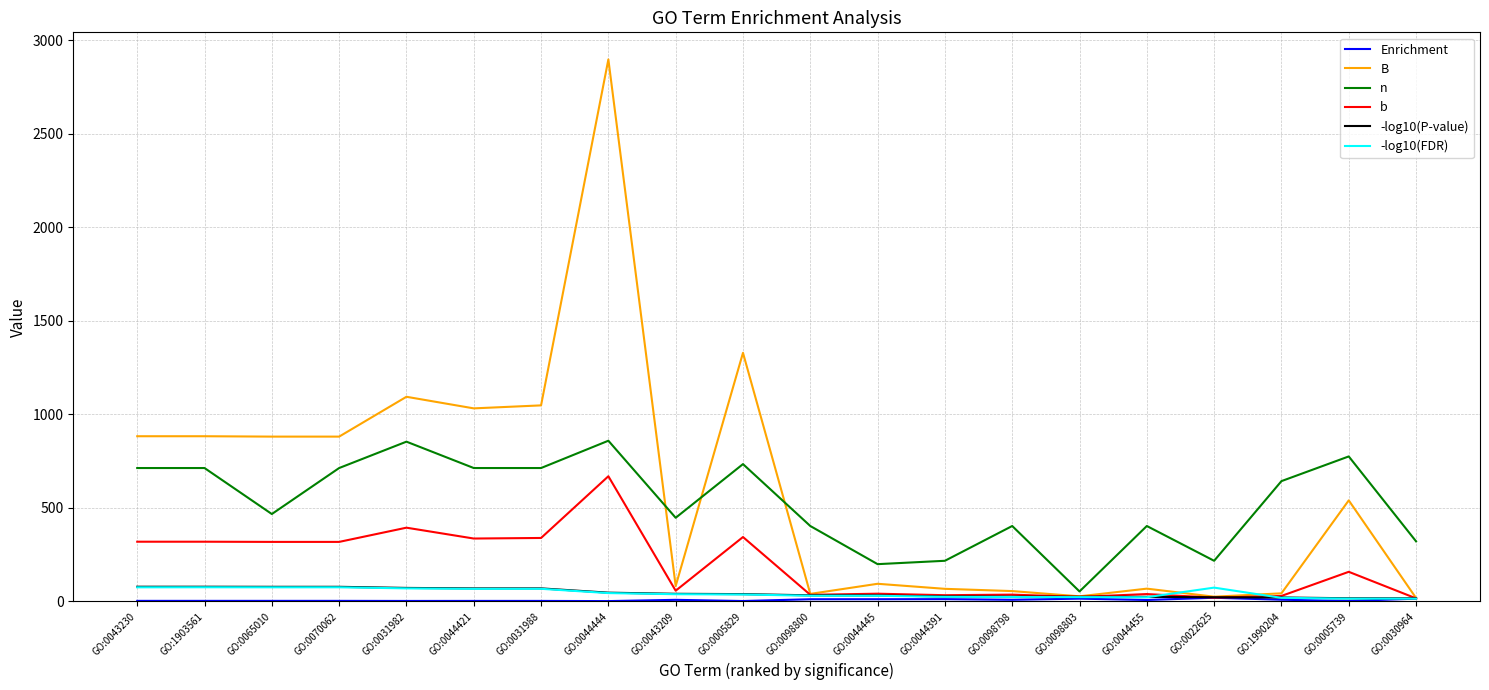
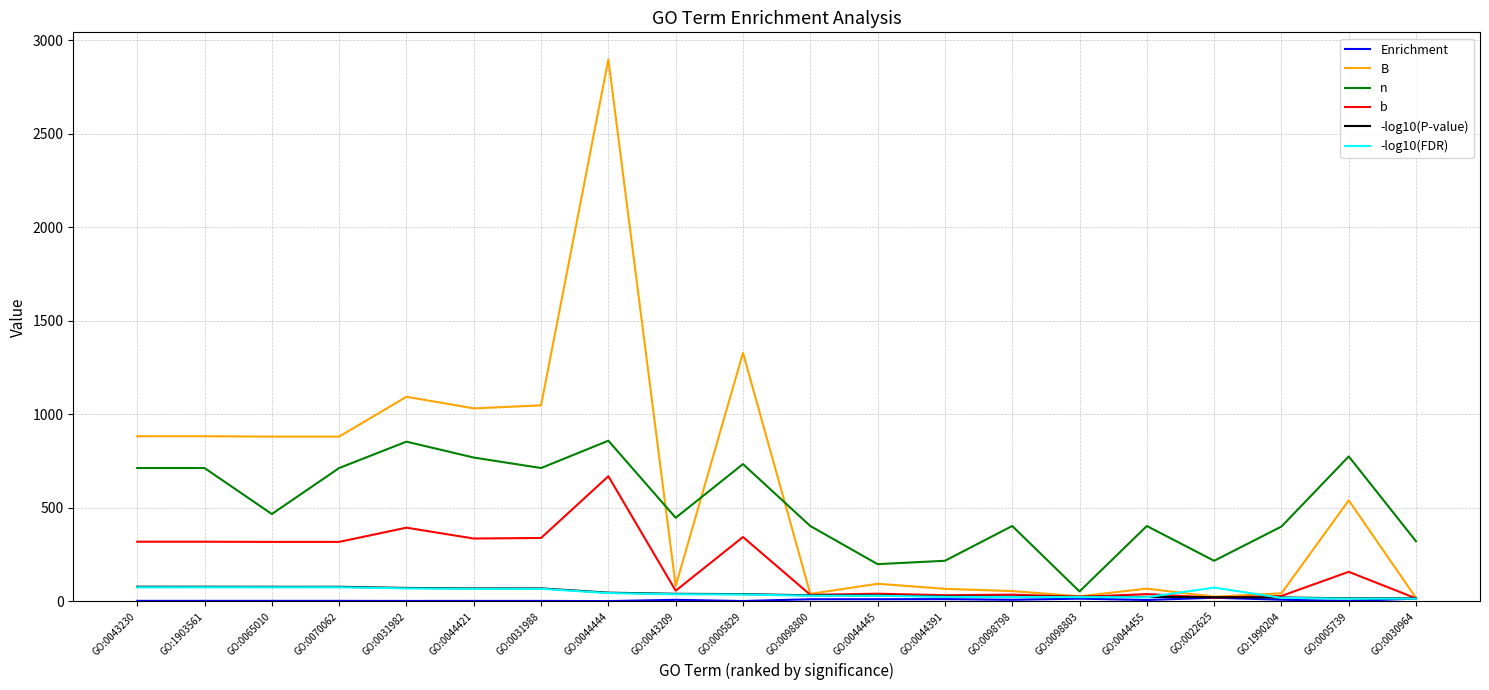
  {
    "Enrichment": {
      "GO:0043230": 0,
      "GO:1903561": 0,
      "GO:0065010": 0,
      "GO:0070062": 0,
      "GO:0031982": 0,
      "GO:0044421": 0,
      "GO:0031988": 0,
      "GO:0044444": 0,
      "GO:0043209": 10,
      "GO:0005829": 0,
      "GO:0098800": 10,
      "GO:0044445": 10,
      "GO:0098798": 10,
      "GO:0044455": 10
    },
    "B": {
      "GO:0043230": 880,
      "GO:1903561": 880,
      "GO:0065010": 880,
      "GO:0070062": 880,
      "GO:0031982": 1090,
      "GO:0044421": 1030,
      "GO:0031988": 1050,
      "GO:0044444": 2900,
      "GO:0043209": 80,
      "GO:0005829": 1330,
      "GO:0044445": 90,
      "GO:0044391": 70,
      "GO:0098798": 60,
      "GO:0044455": 70,
      "GO:1990204": 40,
      "GO:0005739": 540
    },
    "n": {
      "GO:0043230": 710,
      "GO:1903561": 710,
      "GO:0065010": 470,
      "GO:0070062": 710,
      "GO:0031982": 850,
-     "GO:0044421": 710,
+     "GO:0044421": 770,
      "GO:0031988": 710,
      "GO:0044444": 860,
      "GO:0043209": 450,
      "GO:0005829": 730,
      "GO:0098800": 400,
      "GO:0044445": 200,
      "GO:0044391": 220,
      "GO:0098798": 400,
      "GO:0098803": 50,
      "GO:0044455": 400,
      "GO:0022625": 220,
-     "GO:1990204": 640,
+     "GO:1990204": 400,
      "GO:0005739": 780,
      "GO:0030964": 320
    },
    "b": {
      "GO:0043230": 320,
      "GO:1903561": 320,
      "GO:0065010": 320,
      "GO:0070062": 320,
      "GO:0031982": 390,
      "GO:0044421": 340,
      "GO:0031988": 340,
      "GO:0044444": 670,
      "GO:0043209": 60,
      "GO:0005829": 340,
      "GO:0044455": 40,
      "GO:0005739": 160
    },
    "-log10(FDR)": {
      "GO:0022625": 70
    }
  }
